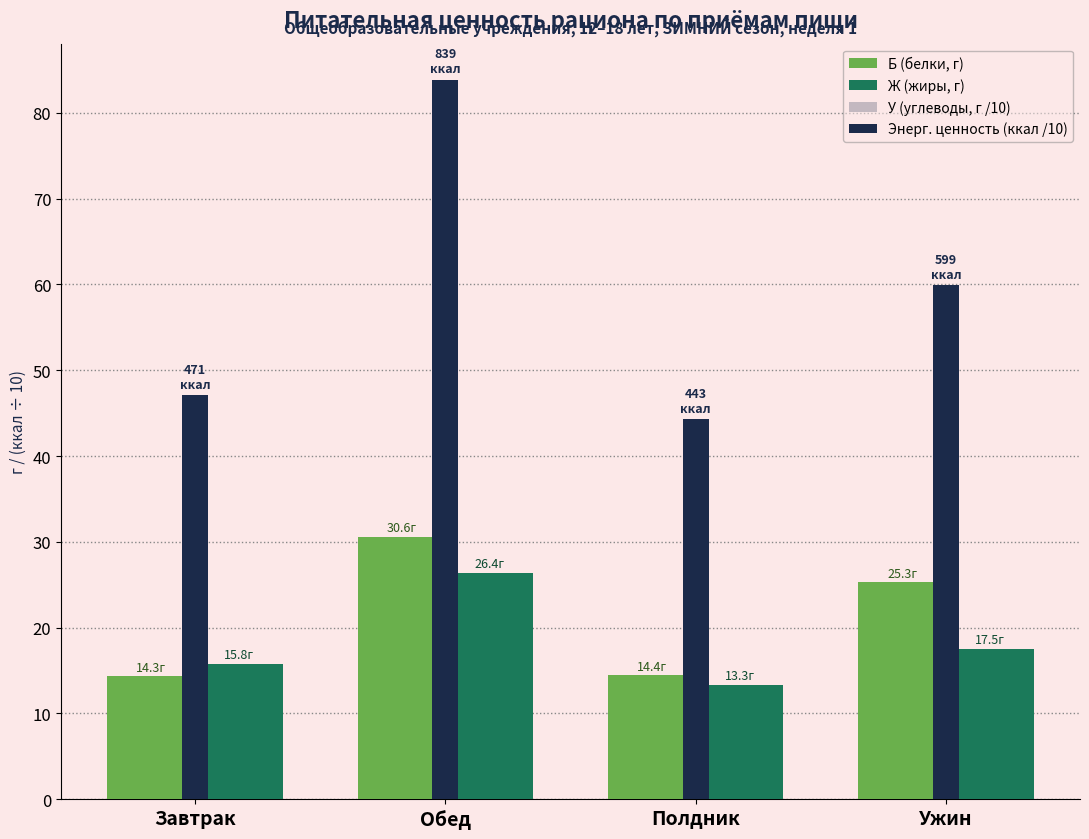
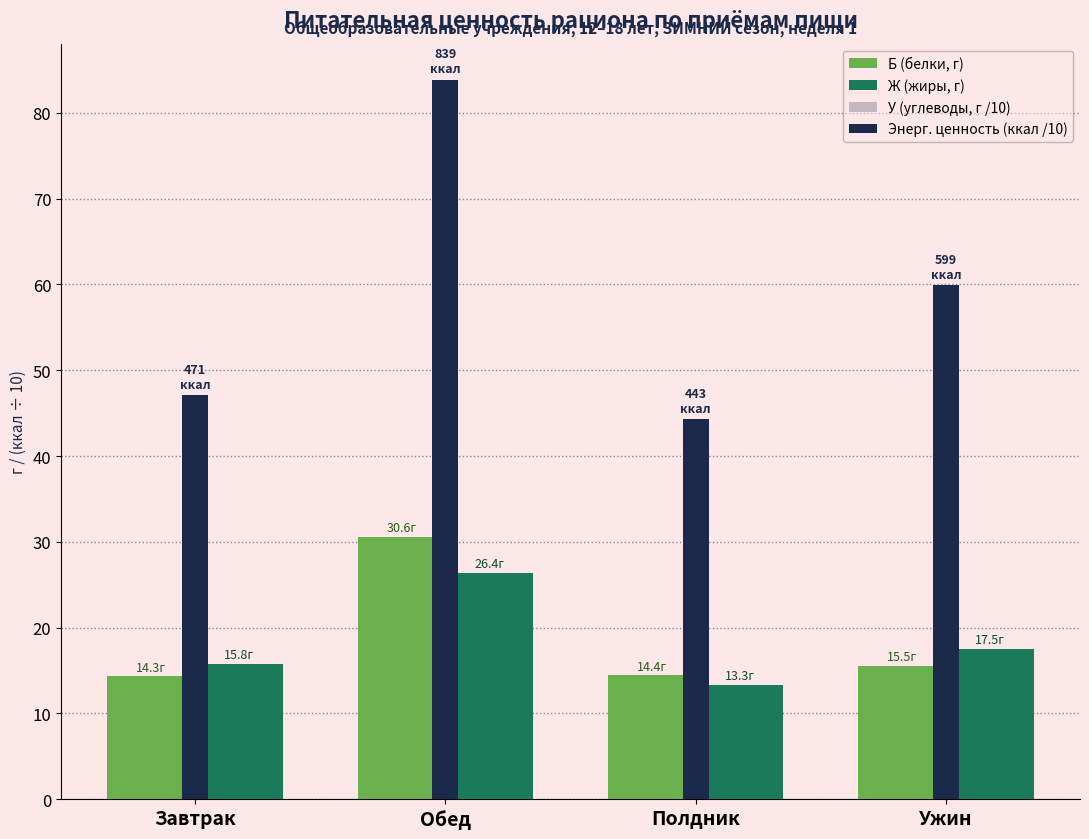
  {
    "Б (белки, г)": {
      "Завтрак": "14.3г",
      "Обед": "30.6г",
      "Полдник": "14.4г",
-     "Ужин": "25.3г"
+     "Ужин": "15.5г"
    },
    "Ж (жиры, г)": {
      "Завтрак": "15.8г",
      "Обед": "26.4г",
      "Полдник": "13.3г",
      "Ужин": "17.5г"
    }
  }
